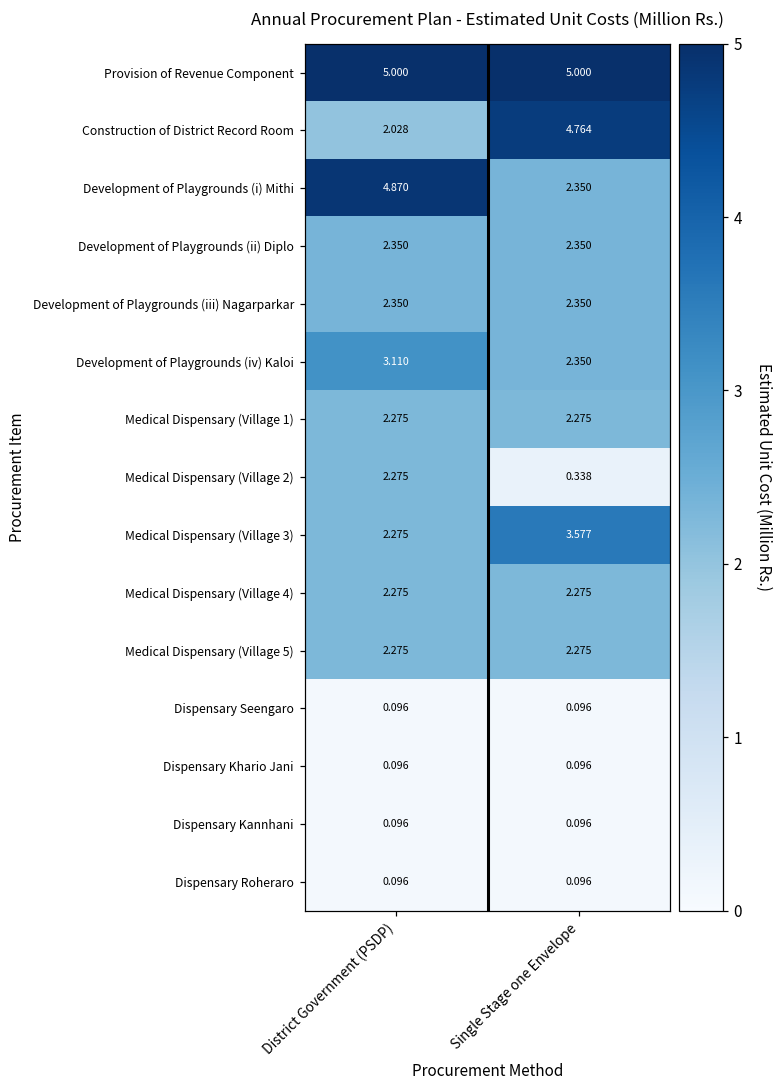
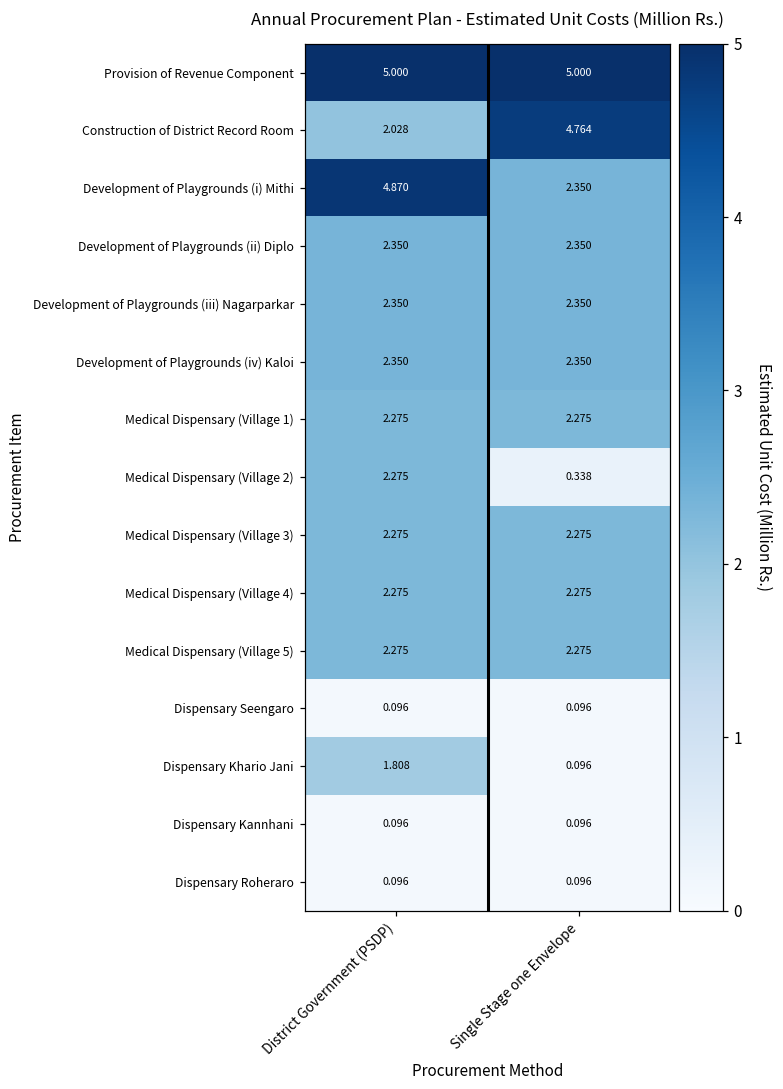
  {
    "Provision of Revenue Component": {
      "District Government (PSDP)": 5.000,
      "Single Stage one Envelope": 5.000
    },
    "Construction of District Record Room": {
      "District Government (PSDP)": 2.028,
      "Single Stage one Envelope": 4.764
    },
    "Development of Playgrounds (i) Mithi": {
      "District Government (PSDP)": 4.870,
      "Single Stage one Envelope": 2.350
    },
    "Development of Playgrounds (ii) Diplo": {
      "District Government (PSDP)": 2.350,
      "Single Stage one Envelope": 2.350
    },
    "Development of Playgrounds (iii) Nagarparkar": {
      "District Government (PSDP)": 2.350,
      "Single Stage one Envelope": 2.350
    },
    "Development of Playgrounds (iv) Kaloi": {
-     "District Government (PSDP)": 3.110,
+     "District Government (PSDP)": 2.350,
      "Single Stage one Envelope": 2.350
    },
    "Medical Dispensary (Village 1)": {
      "District Government (PSDP)": 2.275,
      "Single Stage one Envelope": 2.275
    },
    "Medical Dispensary (Village 2)": {
      "District Government (PSDP)": 2.275,
      "Single Stage one Envelope": 0.338
    },
    "Medical Dispensary (Village 3)": {
      "District Government (PSDP)": 2.275,
-     "Single Stage one Envelope": 3.577
+     "Single Stage one Envelope": 2.275
    },
    "Medical Dispensary (Village 4)": {
      "District Government (PSDP)": 2.275,
      "Single Stage one Envelope": 2.275
    },
    "Medical Dispensary (Village 5)": {
      "District Government (PSDP)": 2.275,
      "Single Stage one Envelope": 2.275
    },
    "Dispensary Seengaro": {
      "District Government (PSDP)": 0.096,
      "Single Stage one Envelope": 0.096
    },
    "Dispensary Khario Jani": {
-     "District Government (PSDP)": 0.096,
+     "District Government (PSDP)": 1.808,
      "Single Stage one Envelope": 0.096
    },
    "Dispensary Kannhani": {
      "District Government (PSDP)": 0.096,
      "Single Stage one Envelope": 0.096
    },
    "Dispensary Roheraro": {
      "District Government (PSDP)": 0.096,
      "Single Stage one Envelope": 0.096
    }
  }
